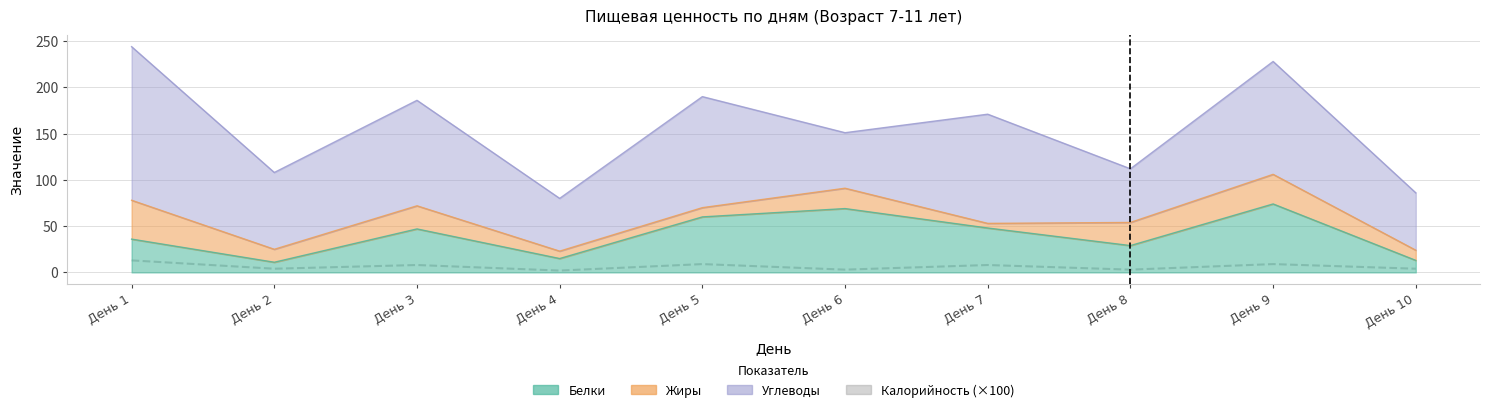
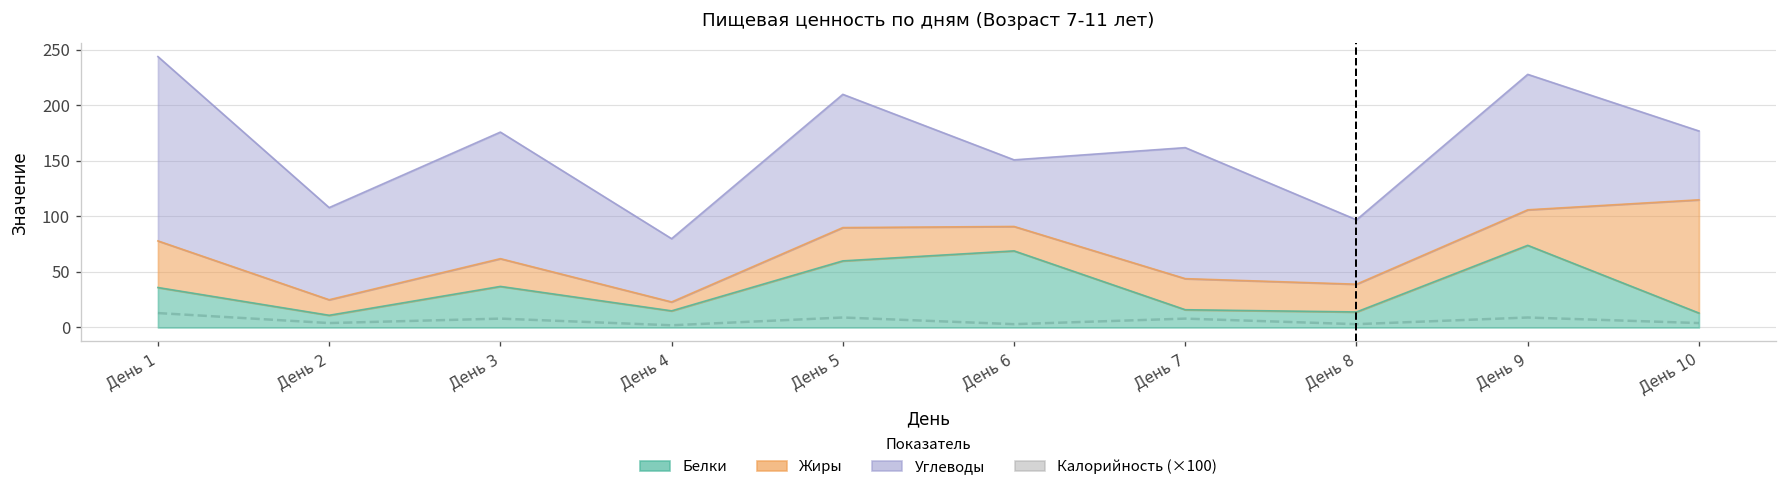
  {
    "Белки": {
      "День 1": 40,
      "День 2": 10,
-     "День 3": 50,
+     "День 3": 40,
      "День 4": 20,
      "День 5": 60,
      "День 6": 70,
-     "День 7": 50,
-     "День 8": 30,
+     "День 7": 20,
+     "День 8": 10,
      "День 9": 70,
      "День 10": 10
    },
    "Жиры": {
      "День 1": 40,
      "День 2": 10,
      "День 3": 30,
      "День 4": 10,
-     "День 5": 10,
+     "День 5": 30,
      "День 6": 20,
-     "День 7": 10,
+     "День 7": 30,
      "День 8": 30,
      "День 9": 30,
-     "День 10": 10
+     "День 10": 100
    }
  }
